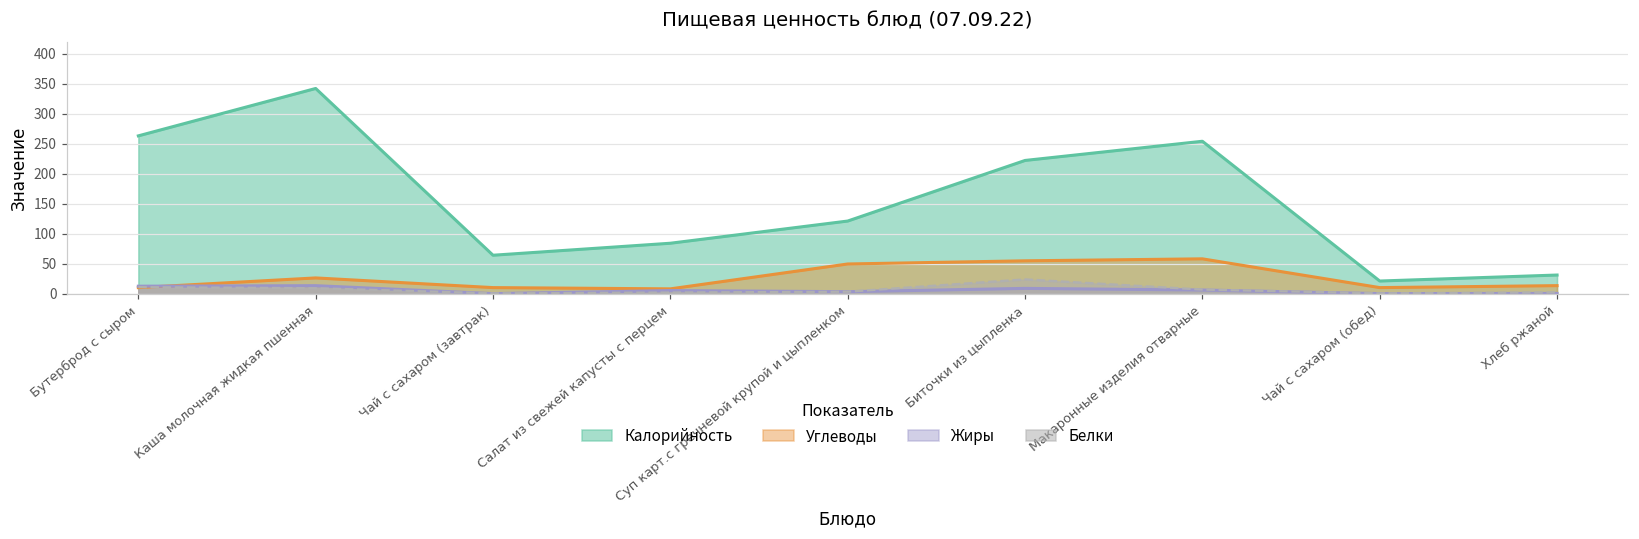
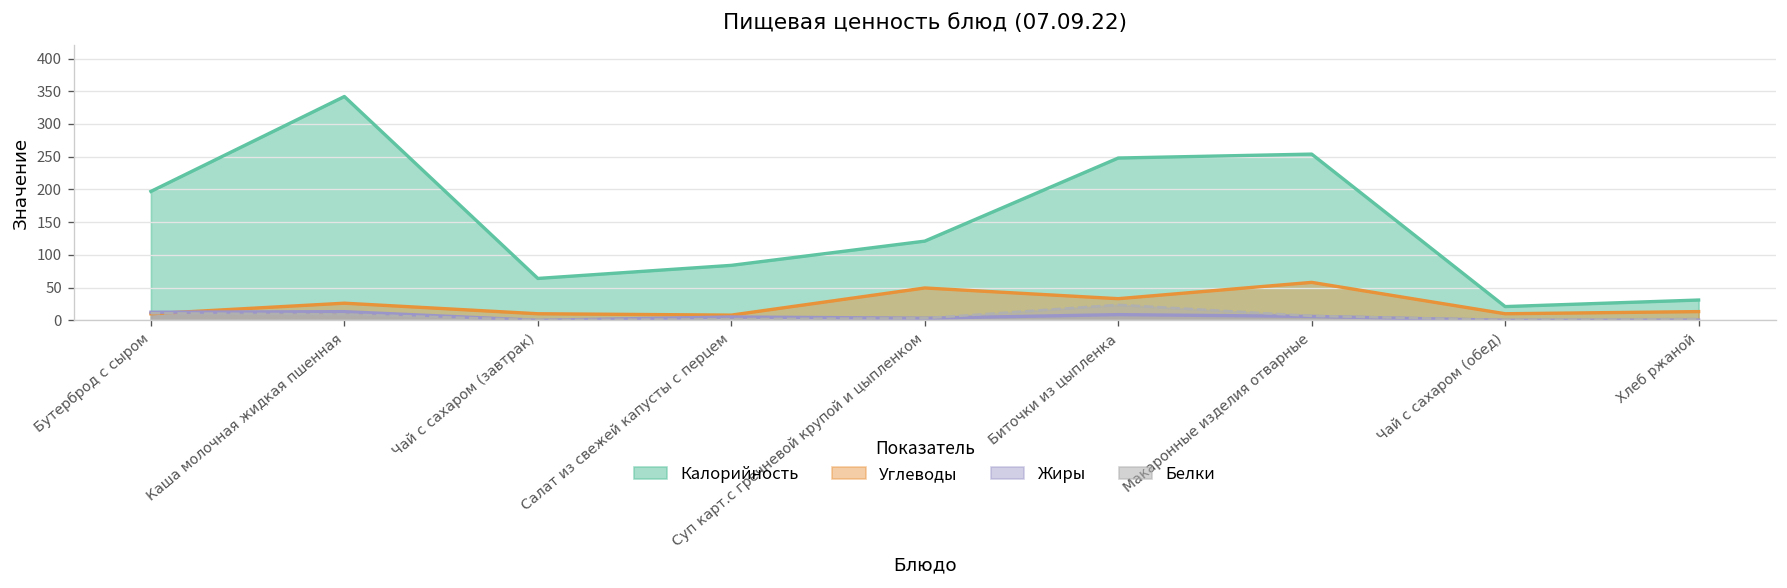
  {
    "Калорийность": {
-     "Бутерброд с сыром": 260,
+     "Бутерброд с сыром": 200,
      "Каша молочная жидкая пшенная": 340,
      "Чай с сахаром (завтрак)": 60,
      "Салат из свежей капусты с перцем": 80,
      "Суп карт.с гречневой крупой и цыпленком": 120,
-     "Биточки из цыпленка": 220,
+     "Биточки из цыпленка": 250,
      "Макаронные изделия отварные": 250,
      "Чай с сахаром (обед)": 20,
      "Хлеб ржаной": 30
    },
    "Углеводы": {
      "Каша молочная жидкая пшенная": 30,
      "Чай с сахаром (завтрак)": 10,
      "Суп карт.с гречневой крупой и цыпленком": 50,
-     "Биточки из цыпленка": 50,
+     "Биточки из цыпленка": 30,
      "Макаронные изделия отварные": 60,
      "Чай с сахаром (обед)": 10,
      "Хлеб ржаной": 10
    }
  }
